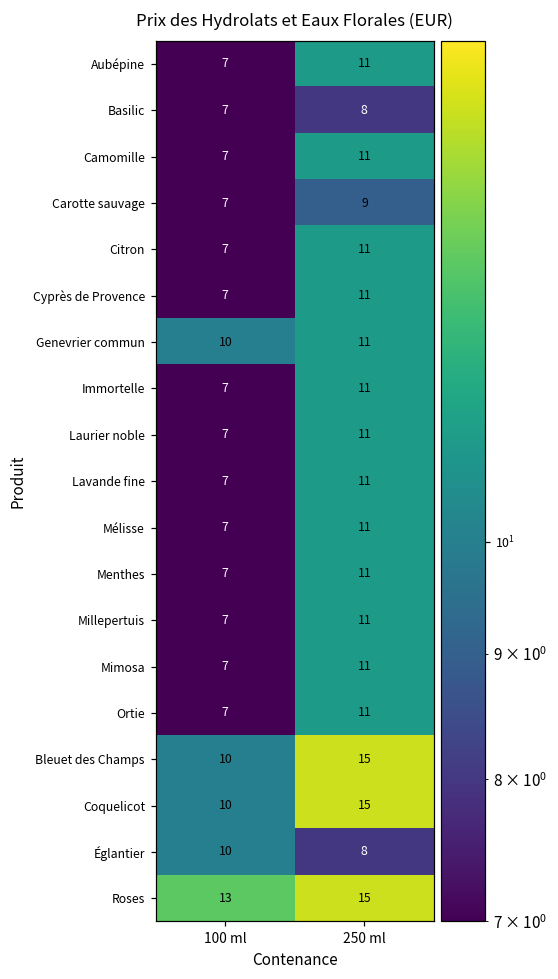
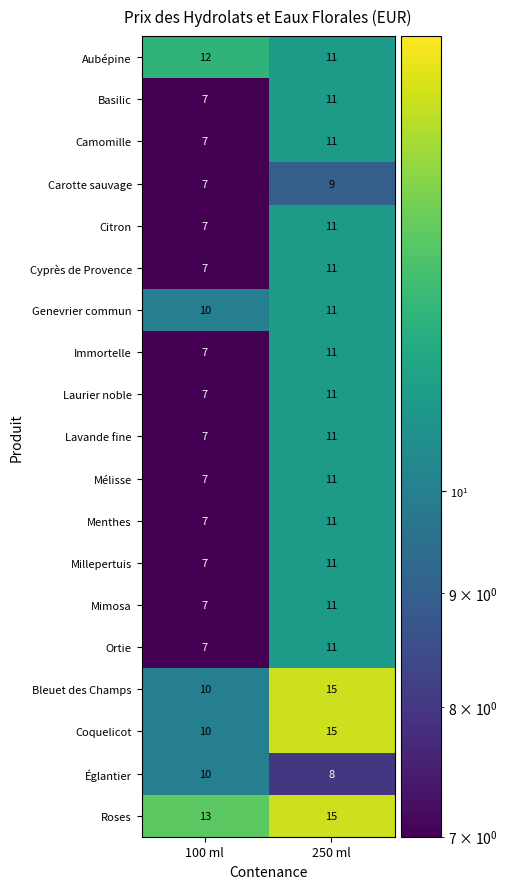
  {
    "Aubépine": {
-     "100 ml": 7,
+     "100 ml": 12,
      "250 ml": 11
    },
    "Basilic": {
      "100 ml": 7,
-     "250 ml": 8
+     "250 ml": 11
    },
    "Camomille": {
      "100 ml": 7,
      "250 ml": 11
    },
    "Carotte sauvage": {
      "100 ml": 7,
      "250 ml": 9
    },
    "Citron": {
      "100 ml": 7,
      "250 ml": 11
    },
    "Cyprès de Provence": {
      "100 ml": 7,
      "250 ml": 11
    },
    "Genevrier commun": {
      "100 ml": 10,
      "250 ml": 11
    },
    "Immortelle": {
      "100 ml": 7,
      "250 ml": 11
    },
    "Laurier noble": {
      "100 ml": 7,
      "250 ml": 11
    },
    "Lavande fine": {
      "100 ml": 7,
      "250 ml": 11
    },
    "Mélisse": {
      "100 ml": 7,
      "250 ml": 11
    },
    "Menthes": {
      "100 ml": 7,
      "250 ml": 11
    },
    "Millepertuis": {
      "100 ml": 7,
      "250 ml": 11
    },
    "Mimosa": {
      "100 ml": 7,
      "250 ml": 11
    },
    "Ortie": {
      "100 ml": 7,
      "250 ml": 11
    },
    "Bleuet des Champs": {
      "100 ml": 10,
      "250 ml": 15
    },
    "Coquelicot": {
      "100 ml": 10,
      "250 ml": 15
    },
    "Églantier": {
      "100 ml": 10,
      "250 ml": 8
    },
    "Roses": {
      "100 ml": 13,
      "250 ml": 15
    }
  }
